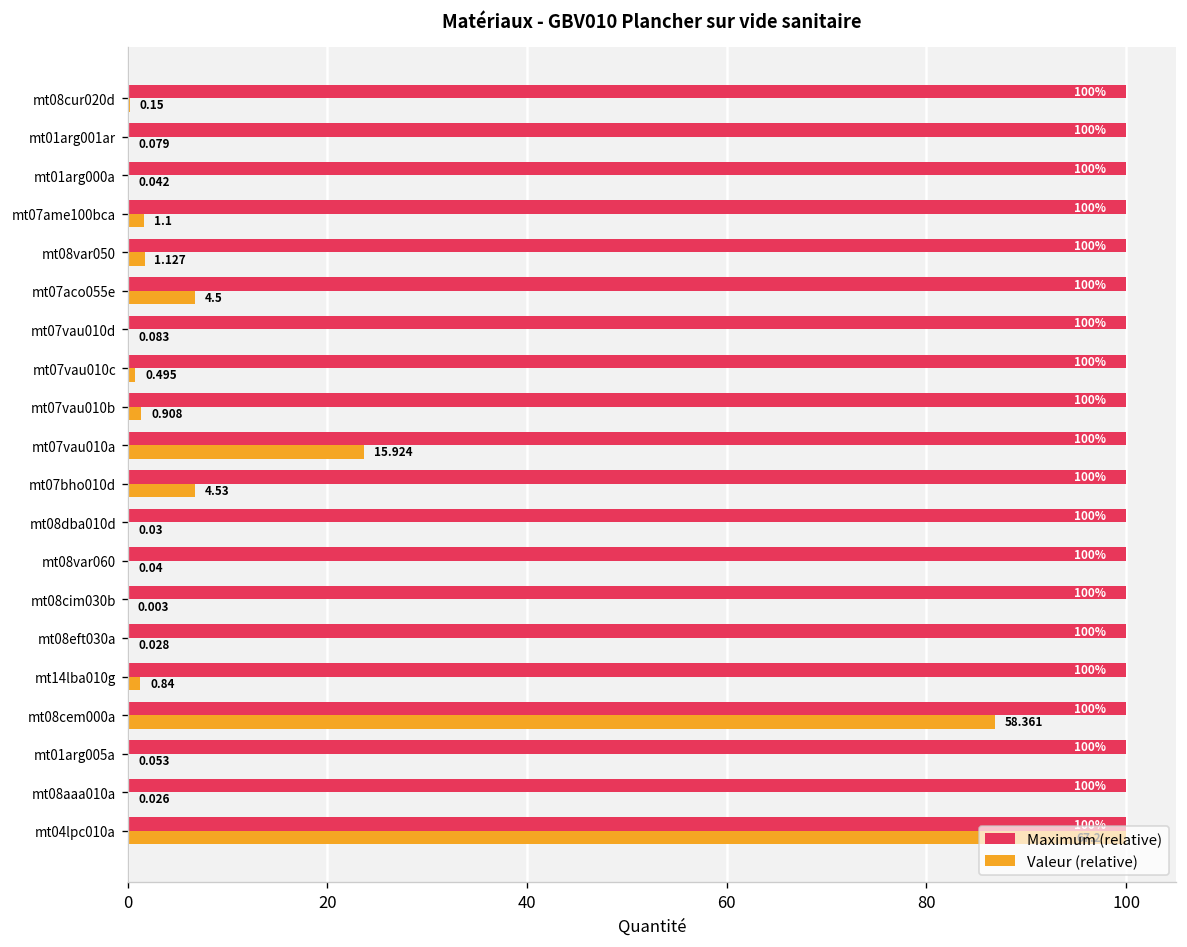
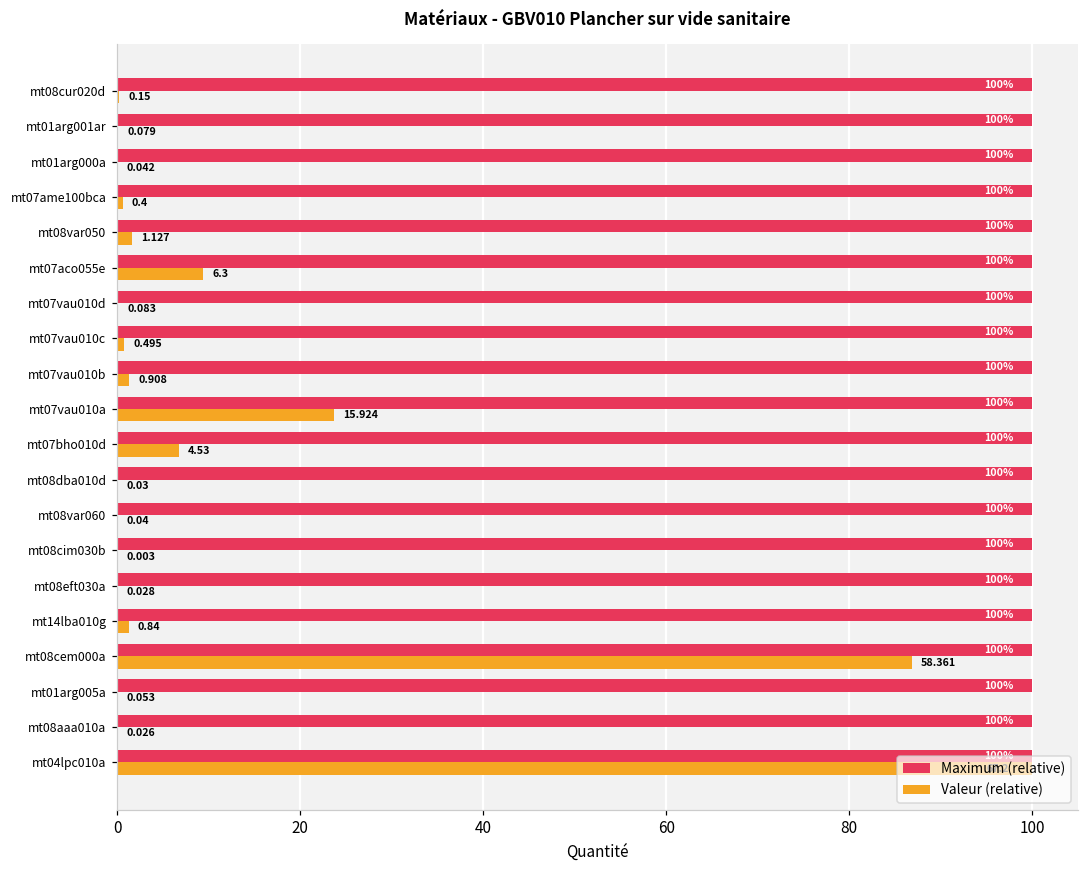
  {
    "Maximum (relative)": {
      "mt08cur020d": "100%",
      "mt01arg001ar": "100%",
      "mt01arg000a": "100%",
      "mt07ame100bca": "100%",
      "mt08var050": "100%",
      "mt07aco055e": "100%",
      "mt07vau010d": "100%",
      "mt07vau010c": "100%",
      "mt07vau010b": "100%",
      "mt07vau010a": "100%",
      "mt07bho010d": "100%",
      "mt08dba010d": "100%",
      "mt08var060": "100%",
      "mt08cim030b": "100%",
      "mt08eft030a": "100%",
      "mt14lba010g": "100%",
      "mt08cem000a": "100%",
      "mt01arg005a": "100%",
      "mt08aaa010a": "100%"
    },
    "Valeur (relative)": {
-     "mt07ame100bca": "1.1",
-     "mt07aco055e": "4.5"
+     "mt07ame100bca": "0.4",
+     "mt07aco055e": "6.3"
    }
  }
